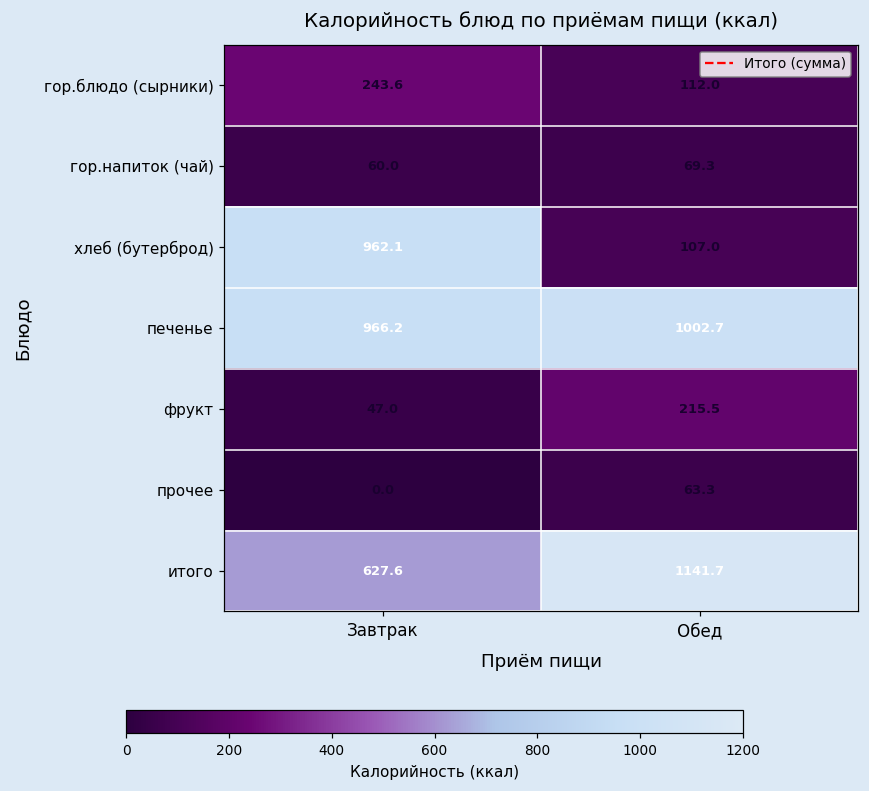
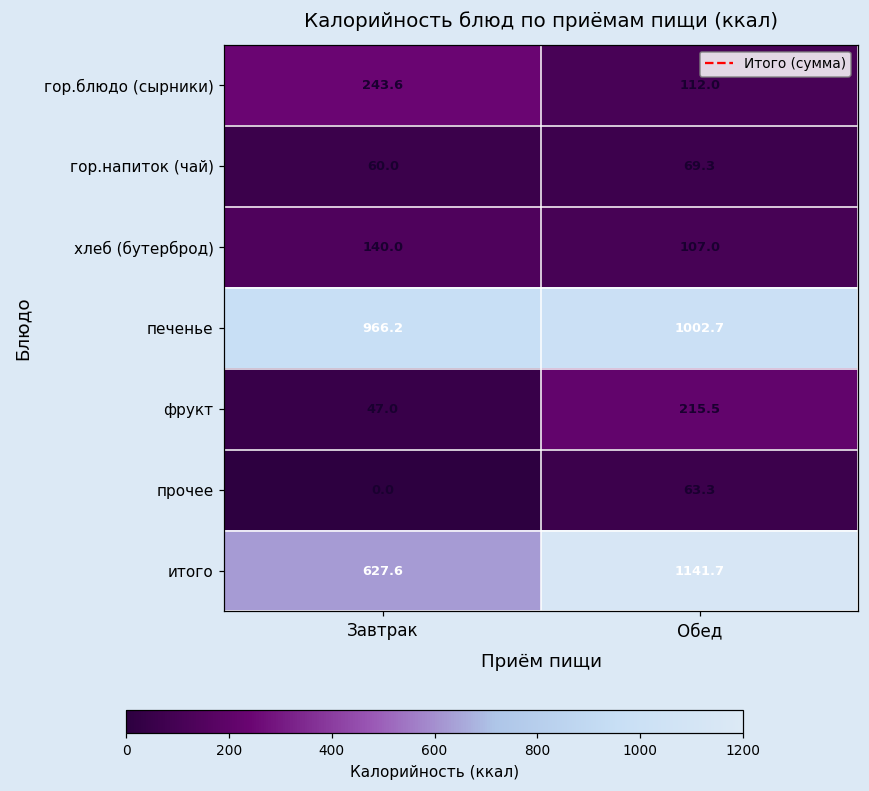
  {
    "гор.блюдо (сырники)": {
      "Завтрак": 243.6
    },
    "хлеб (бутерброд)": {
-     "Завтрак": 962.1
+     "Завтрак": 140.0
    },
    "печенье": {
      "Завтрак": 966.2,
      "Обед": 1002.7
    },
    "фрукт": {
      "Обед": 215.5
    },
    "итого": {
      "Завтрак": 627.6
    }
  }
